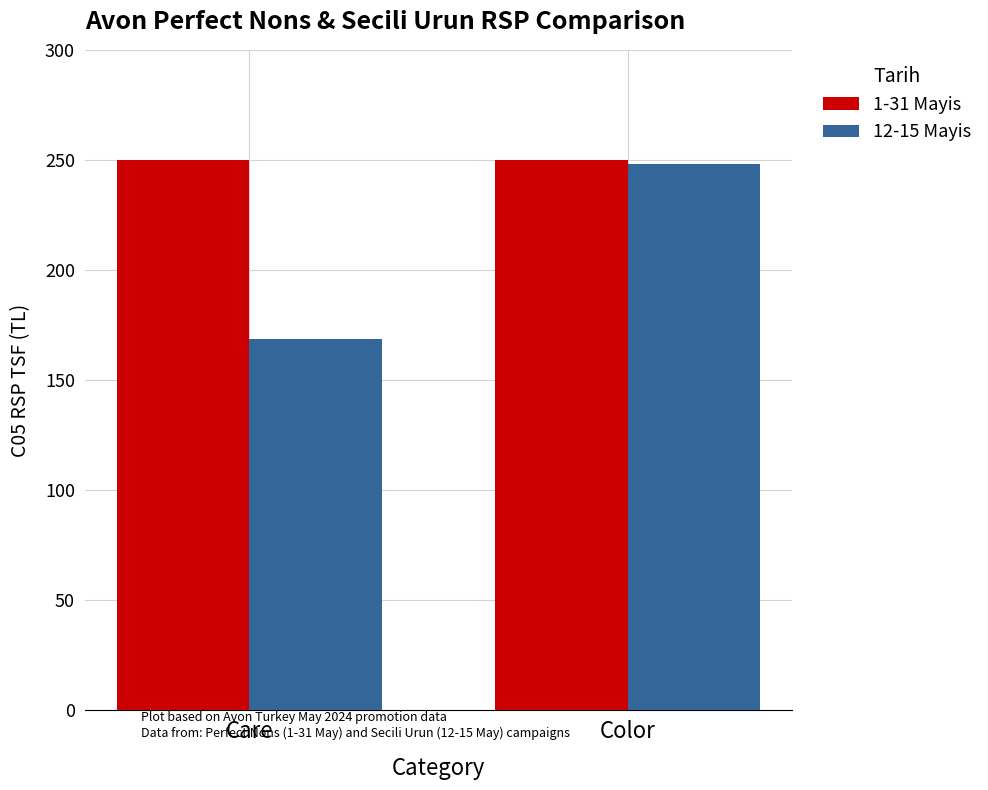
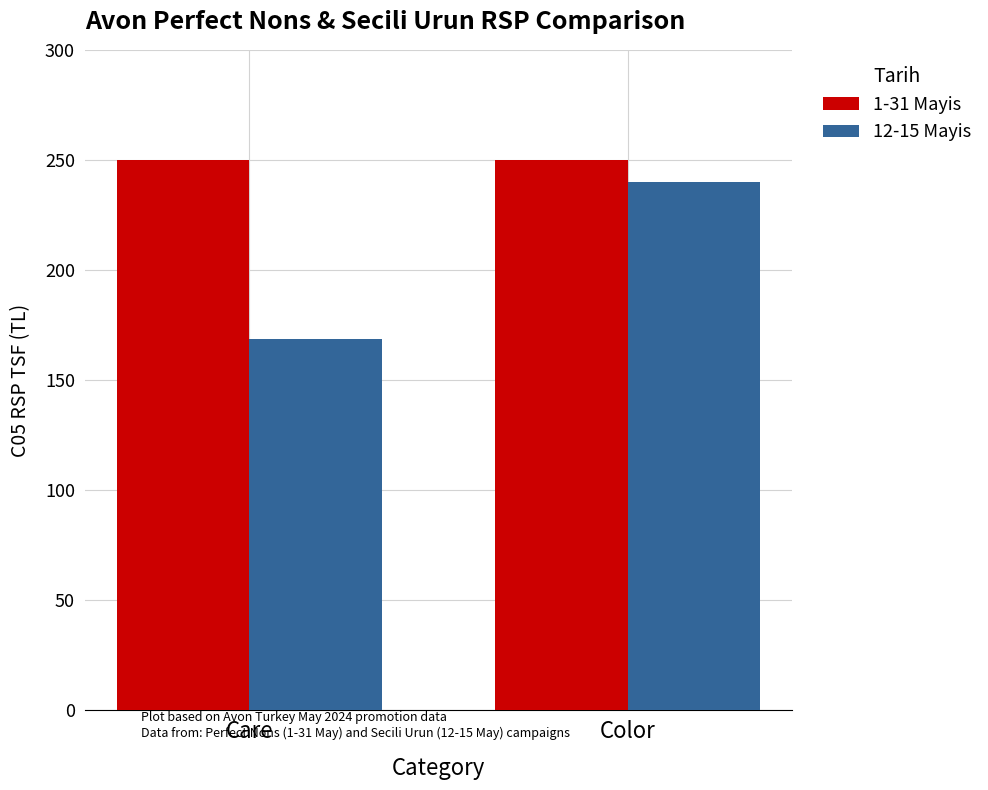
  {
    "1-31 Mayis": {
      "Care": 250,
      "Color": 250
    },
    "12-15 Mayis": {
      "Care": 169,
-     "Color": 248
+     "Color": 240
    }
  }
